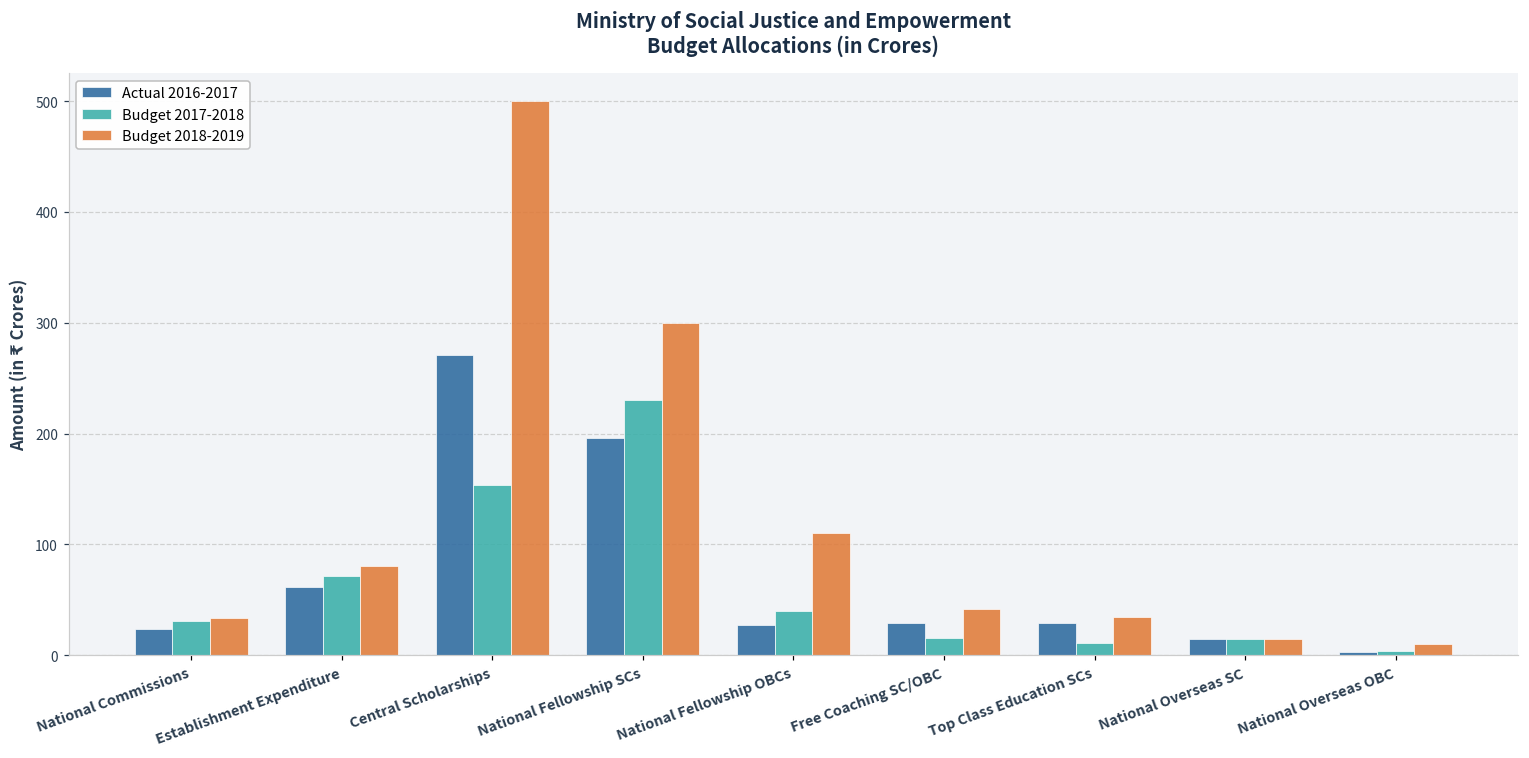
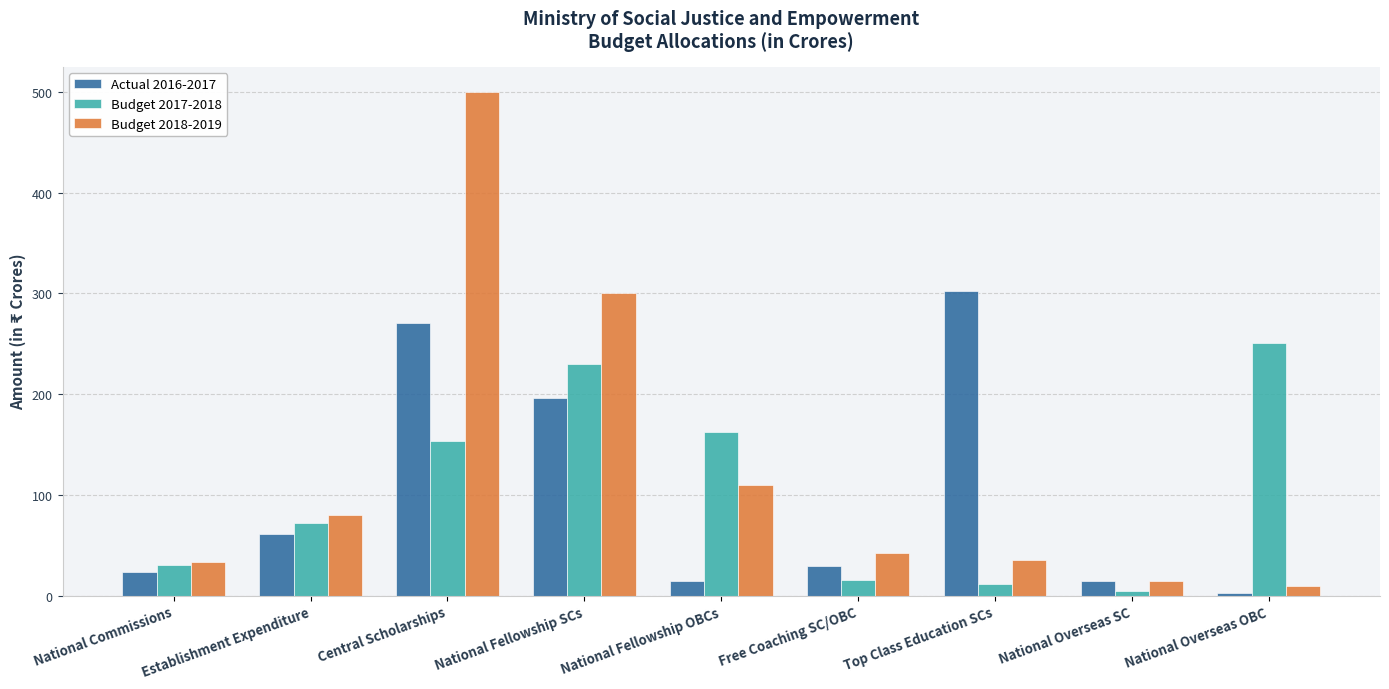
  {
    "Actual 2016-2017": {
      "National Commissions": 23,
      "Establishment Expenditure": 62,
      "Central Scholarships": 271,
      "National Fellowship SCs": 196,
-     "National Fellowship OBCs": 27,
+     "National Fellowship OBCs": 15,
      "Free Coaching SC/OBC": 29,
-     "Top Class Education SCs": 29,
+     "Top Class Education SCs": 303,
      "National Overseas SC": 15,
      "National Overseas OBC": 3
    },
    "Budget 2017-2018": {
      "National Commissions": 31,
      "Establishment Expenditure": 72,
      "Central Scholarships": 154,
      "National Fellowship SCs": 230,
-     "National Fellowship OBCs": 40,
+     "National Fellowship OBCs": 162,
      "Free Coaching SC/OBC": 15,
      "Top Class Education SCs": 11,
-     "National Overseas SC": 15,
-     "National Overseas OBC": 4
+     "National Overseas SC": 5,
+     "National Overseas OBC": 251
    },
    "Budget 2018-2019": {
      "National Commissions": 34,
      "Establishment Expenditure": 80,
      "Central Scholarships": 500,
      "National Fellowship SCs": 300,
      "National Fellowship OBCs": 110,
      "Free Coaching SC/OBC": 42,
      "Top Class Education SCs": 35,
      "National Overseas SC": 15,
      "National Overseas OBC": 10
    }
  }
